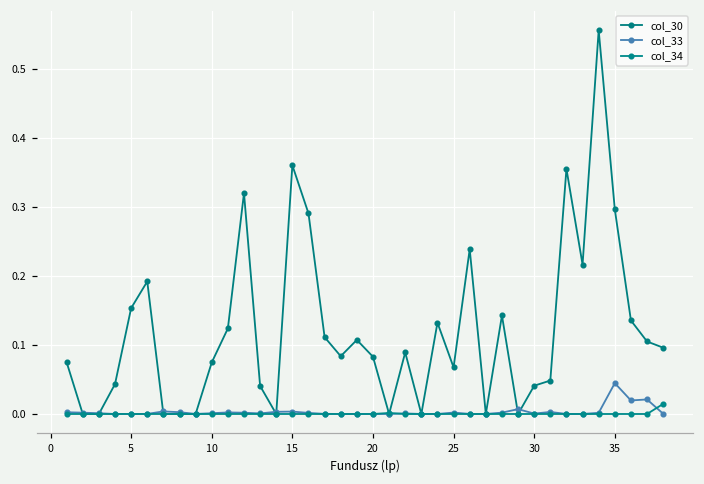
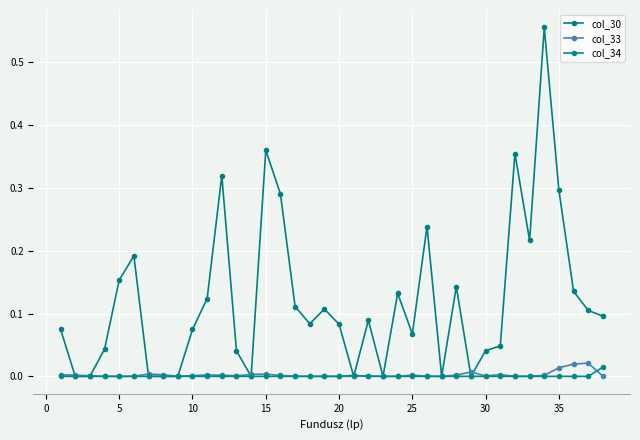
  {
    "col_33": {
-     "35": 0.04
+     "35": 0.01
    }
  }
